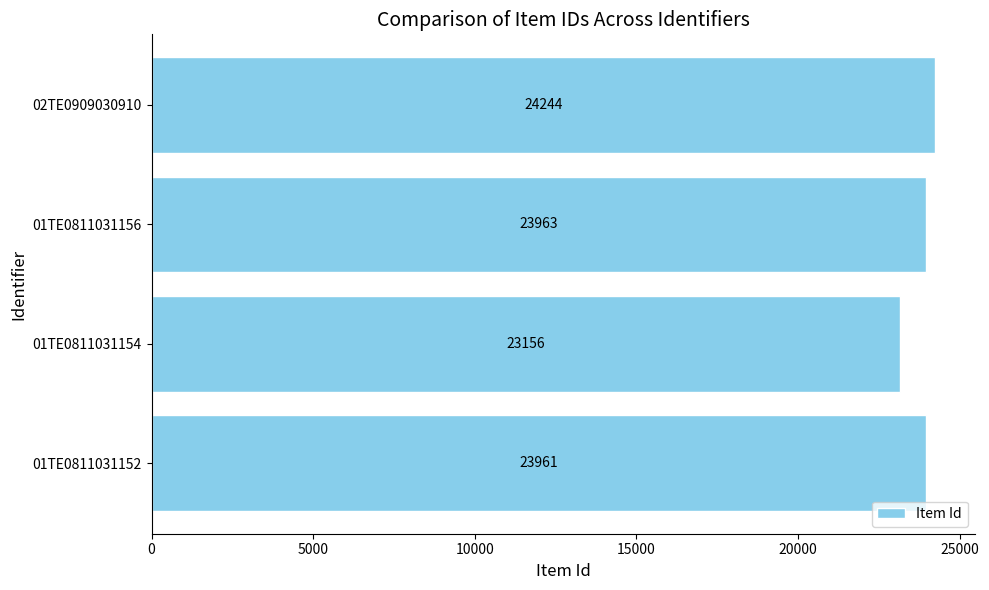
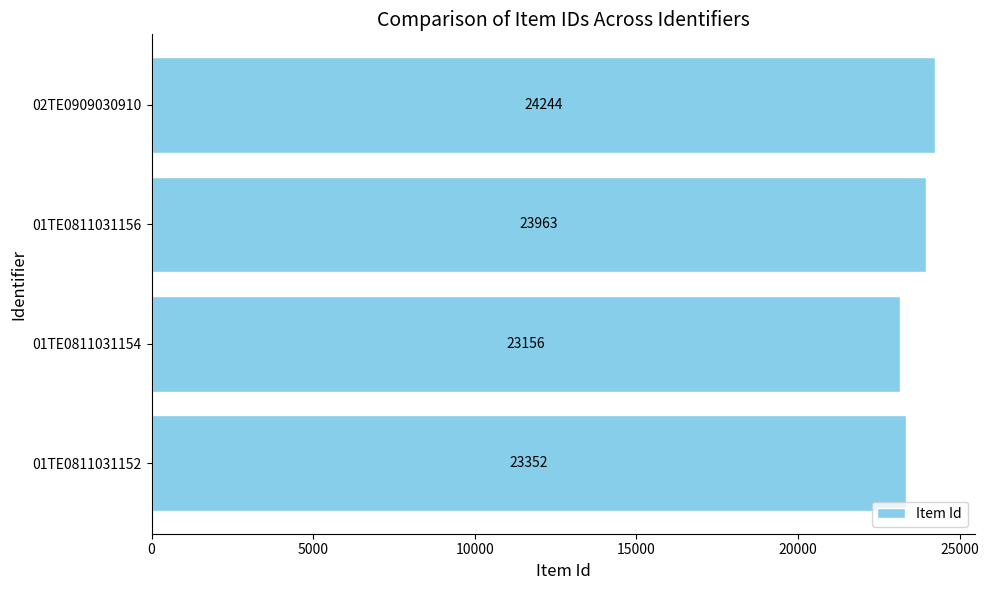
  {
    "02TE0909030910": 24244,
    "01TE0811031156": 23963,
    "01TE0811031154": 23156,
-   "01TE0811031152": 23961
+   "01TE0811031152": 23352
  }
